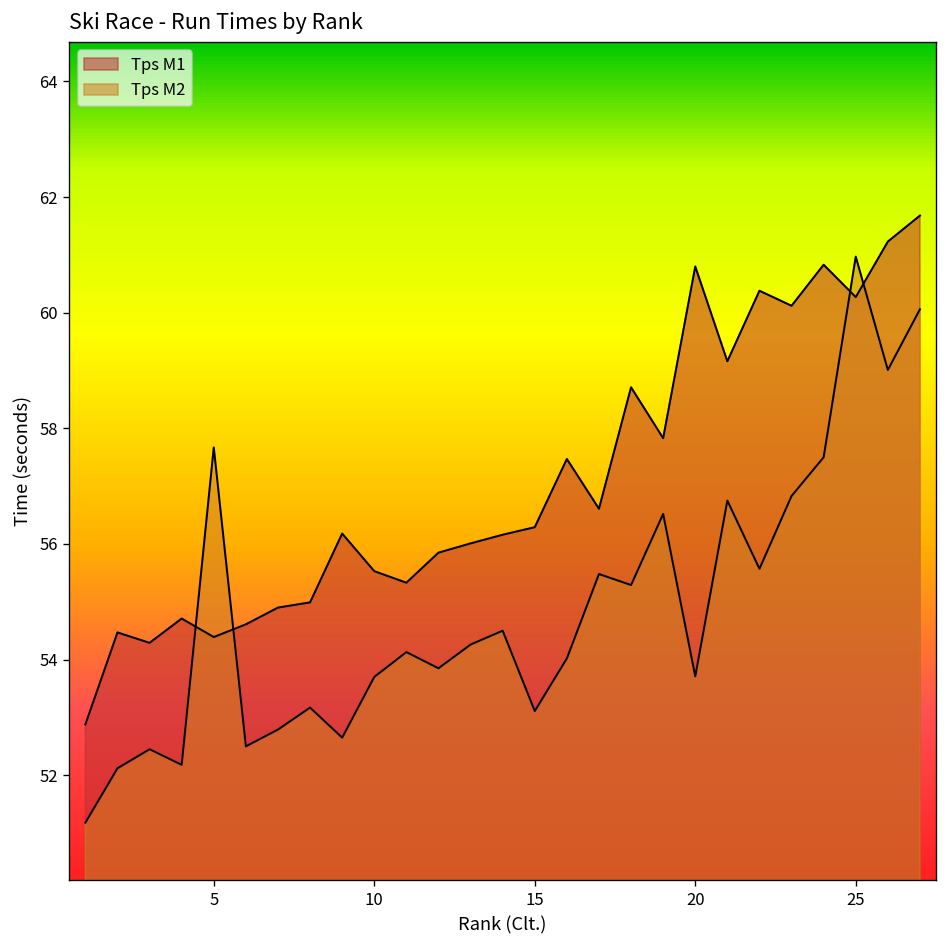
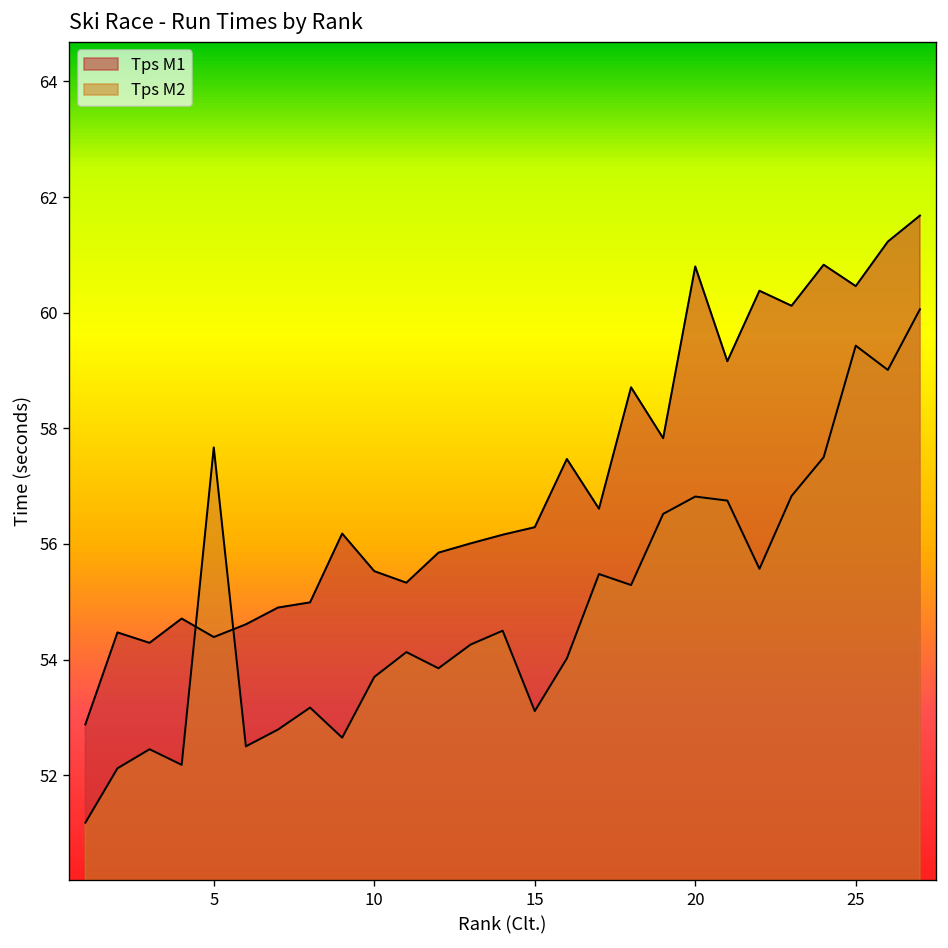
  {
    "Tps M1": {
      "5": 54.4,
      "10": 55.5,
      "15": 56.3,
      "20": 60.8,
-     "25": 60.3
+     "25": 60.5
    },
    "Tps M2": {
      "5": 57.7,
      "10": 53.7,
      "15": 53.1,
-     "20": 53.7,
-     "25": 61.0
+     "20": 56.8,
+     "25": 59.4
    }
  }
